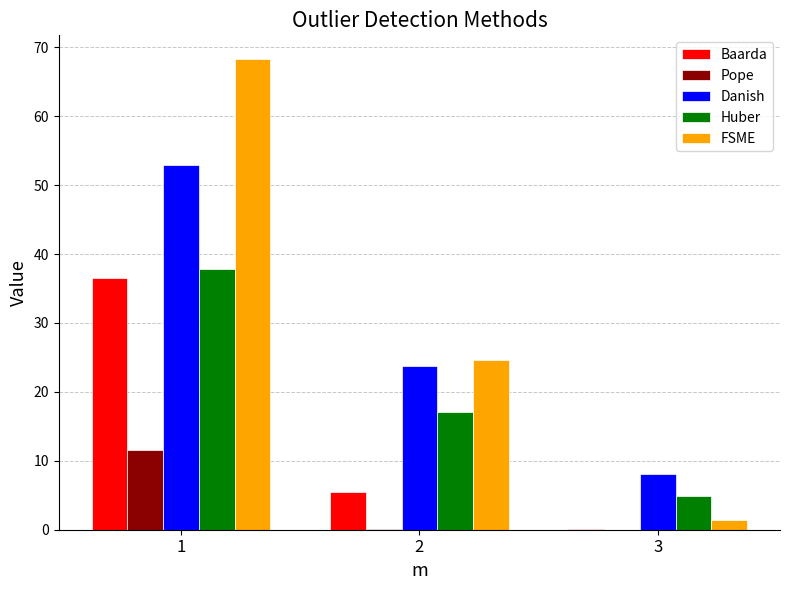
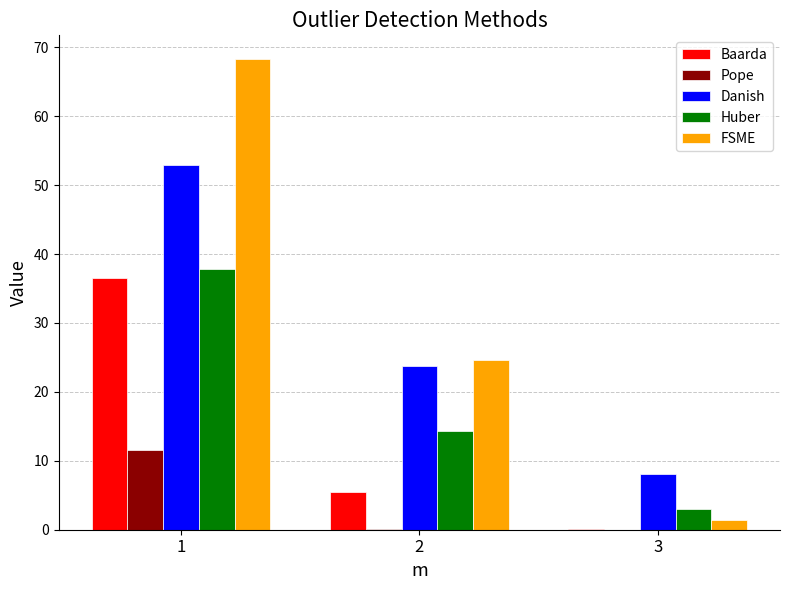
  {
    "Baarda": {
      "1": 37,
      "2": 5
    },
    "Pope": {
      "1": 12,
      "3": 0
    },
    "Danish": {
      "1": 53,
      "2": 24,
      "3": 8
    },
    "Huber": {
      "1": 38,
-     "2": 17,
-     "3": 5
+     "2": 14,
+     "3": 3
    },
    "FSME": {
      "1": 68,
      "2": 25,
      "3": 1
    }
  }
